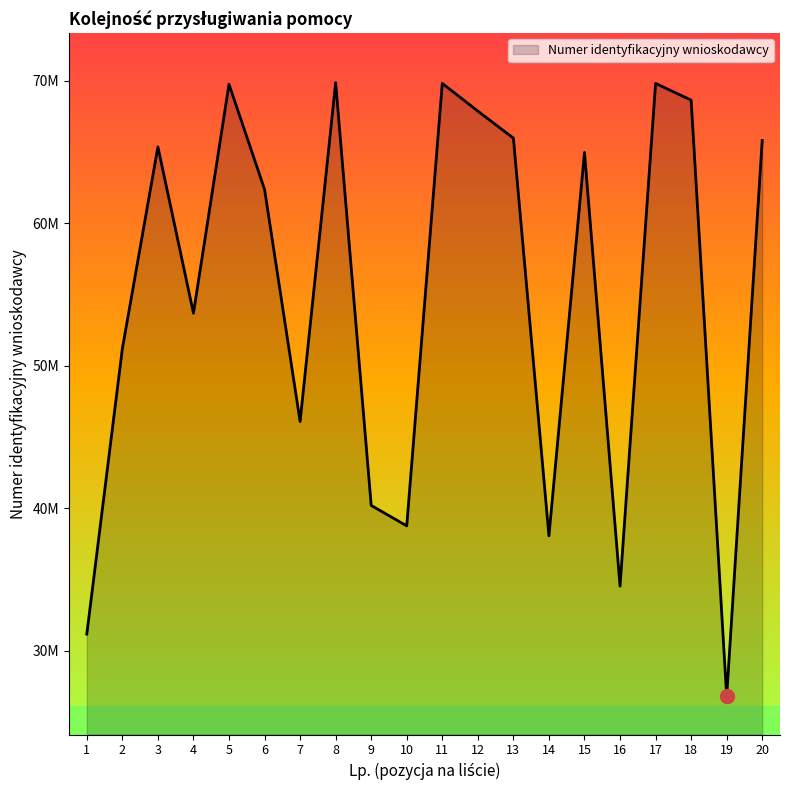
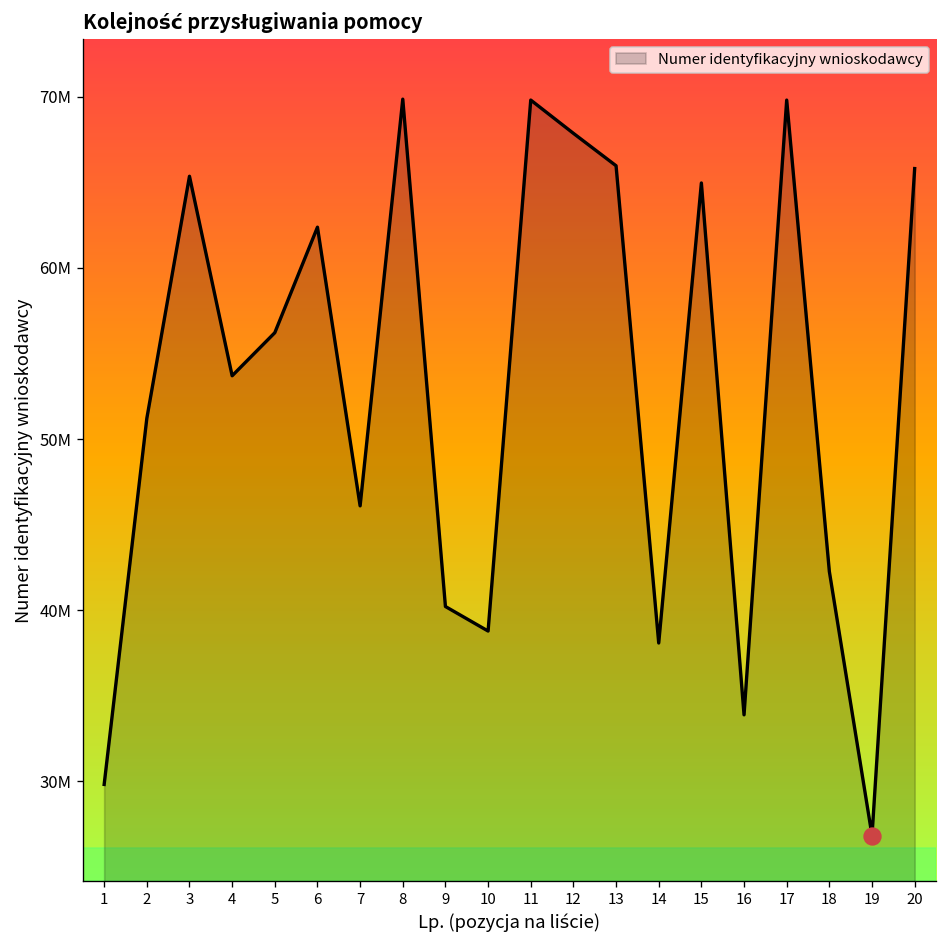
  {
    "Numer identyfikacyjny wnioskodawcy": {
-     "1": 31200000,
+     "1": 29800000,
      "2": 51200000,
      "3": 65400000,
      "4": 53700000,
-     "5": 69800000,
+     "5": 56200000,
      "6": 62400000,
      "7": 46100000,
      "8": 69900000,
      "9": 40200000,
      "10": 38800000,
      "11": 69800000,
      "12": 67900000,
      "13": 66000000,
      "14": 38100000,
      "15": 65000000,
-     "16": 34500000,
+     "16": 33900000,
      "17": 69800000,
-     "18": 68600000,
+     "18": 42300000,
      "20": 65800000
    }
  }
